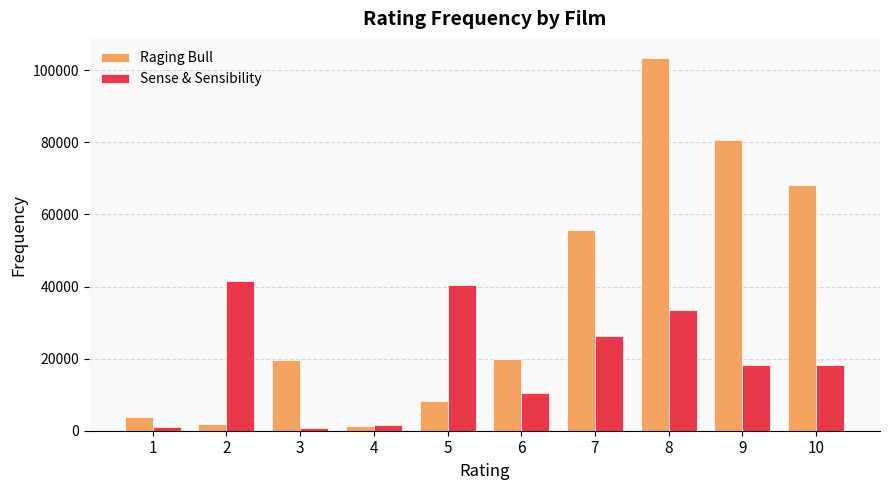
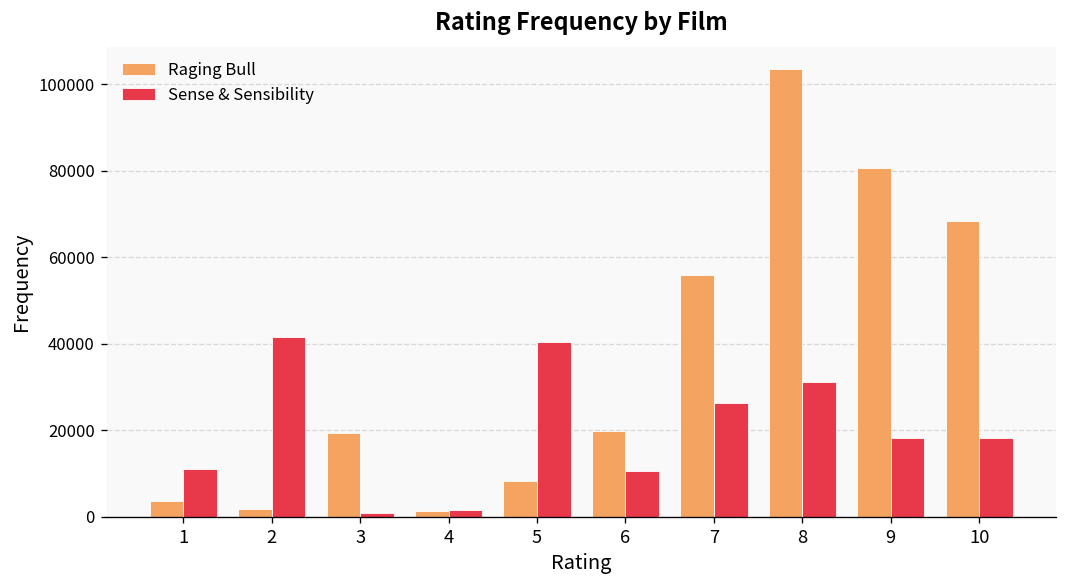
  {
    "Raging Bull": {
      "1": 4000,
      "2": 2000,
      "3": 20000,
      "4": 1000,
      "5": 8000,
      "6": 20000,
      "7": 56000,
      "8": 104000,
      "9": 81000,
      "10": 68000
    },
    "Sense & Sensibility": {
-     "1": 1000,
+     "1": 11000,
      "2": 41000,
      "3": 1000,
      "4": 1000,
      "5": 40000,
      "6": 11000,
      "7": 26000,
-     "8": 34000,
+     "8": 31000,
      "9": 18000,
      "10": 18000
    }
  }
